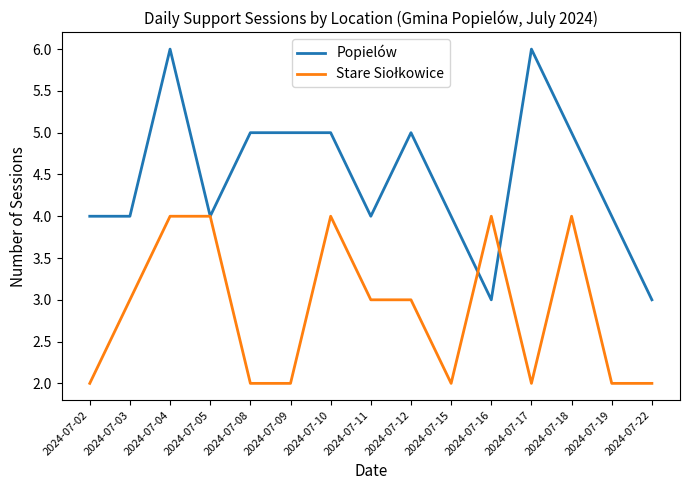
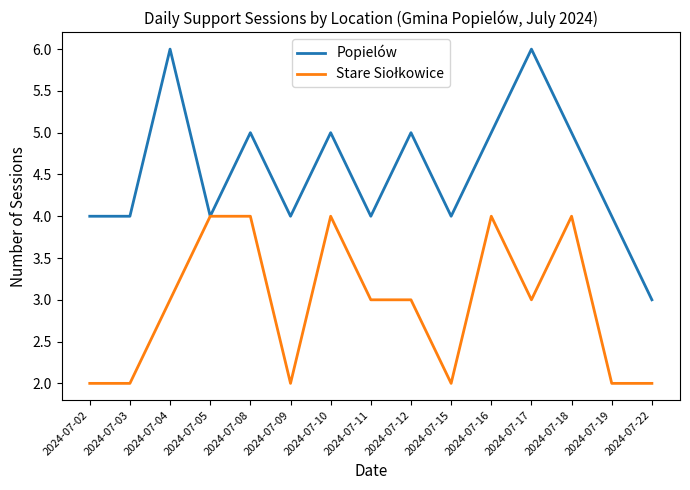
  {
    "Popielów": {
      "2024-07-02": 4,
      "2024-07-03": 4,
      "2024-07-04": 6,
      "2024-07-08": 5,
-     "2024-07-09": 5,
+     "2024-07-09": 4,
      "2024-07-10": 5,
      "2024-07-11": 4,
      "2024-07-12": 5,
      "2024-07-15": 4,
-     "2024-07-16": 3,
+     "2024-07-16": 5,
      "2024-07-17": 6,
      "2024-07-18": 5,
      "2024-07-19": 4,
      "2024-07-22": 3
    },
    "Stare Siołkowice": {
      "2024-07-02": 2,
-     "2024-07-03": 3,
-     "2024-07-04": 4,
-     "2024-07-08": 2,
+     "2024-07-03": 2,
+     "2024-07-04": 3,
+     "2024-07-08": 4,
      "2024-07-09": 2,
      "2024-07-10": 4,
      "2024-07-11": 3,
      "2024-07-12": 3,
      "2024-07-15": 2,
      "2024-07-16": 4,
-     "2024-07-17": 2,
+     "2024-07-17": 3,
      "2024-07-18": 4,
      "2024-07-19": 2,
      "2024-07-22": 2
    }
  }
